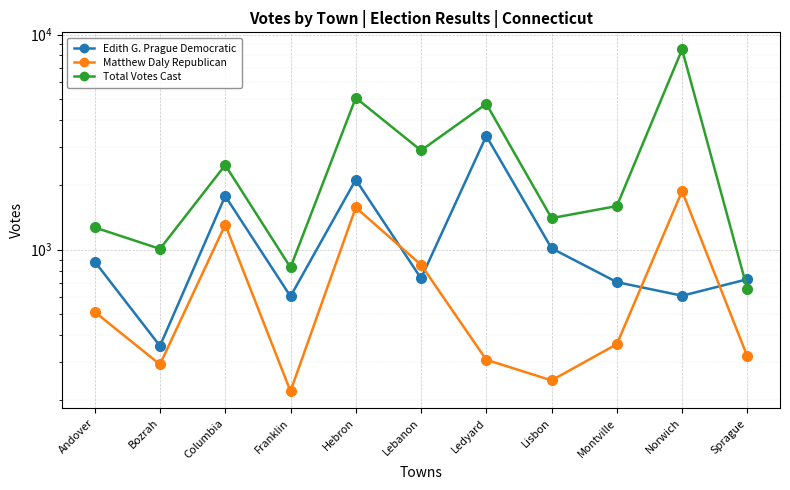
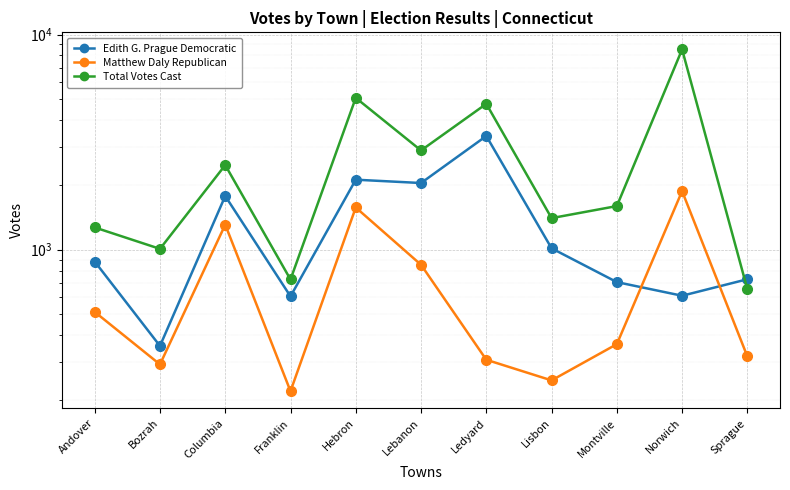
  {
    "Edith G. Prague Democratic": {
      "Andover": 880,
      "Bozrah": 360,
      "Columbia": 1800,
      "Franklin": 610,
      "Hebron": 2100,
-     "Lebanon": 740,
+     "Lebanon": 2000,
      "Ledyard": 3400,
      "Lisbon": 1000,
      "Montville": 710,
      "Norwich": 610,
      "Sprague": 730
    },
    "Matthew Daly Republican": {
      "Andover": 510,
      "Bozrah": 290,
      "Columbia": 1300,
      "Franklin": 220,
      "Hebron": 1600,
      "Lebanon": 850,
      "Ledyard": 310,
      "Lisbon": 250,
      "Montville": 360,
      "Norwich": 1900,
      "Sprague": 320
    },
    "Total Votes Cast": {
      "Andover": 1300,
      "Bozrah": 1000,
      "Columbia": 2500,
-     "Franklin": 830,
+     "Franklin": 730,
      "Hebron": 5100,
      "Lebanon": 2900,
      "Ledyard": 4800,
      "Lisbon": 1400,
      "Montville": 1600,
      "Norwich": 8500,
      "Sprague": 660
    }
  }
